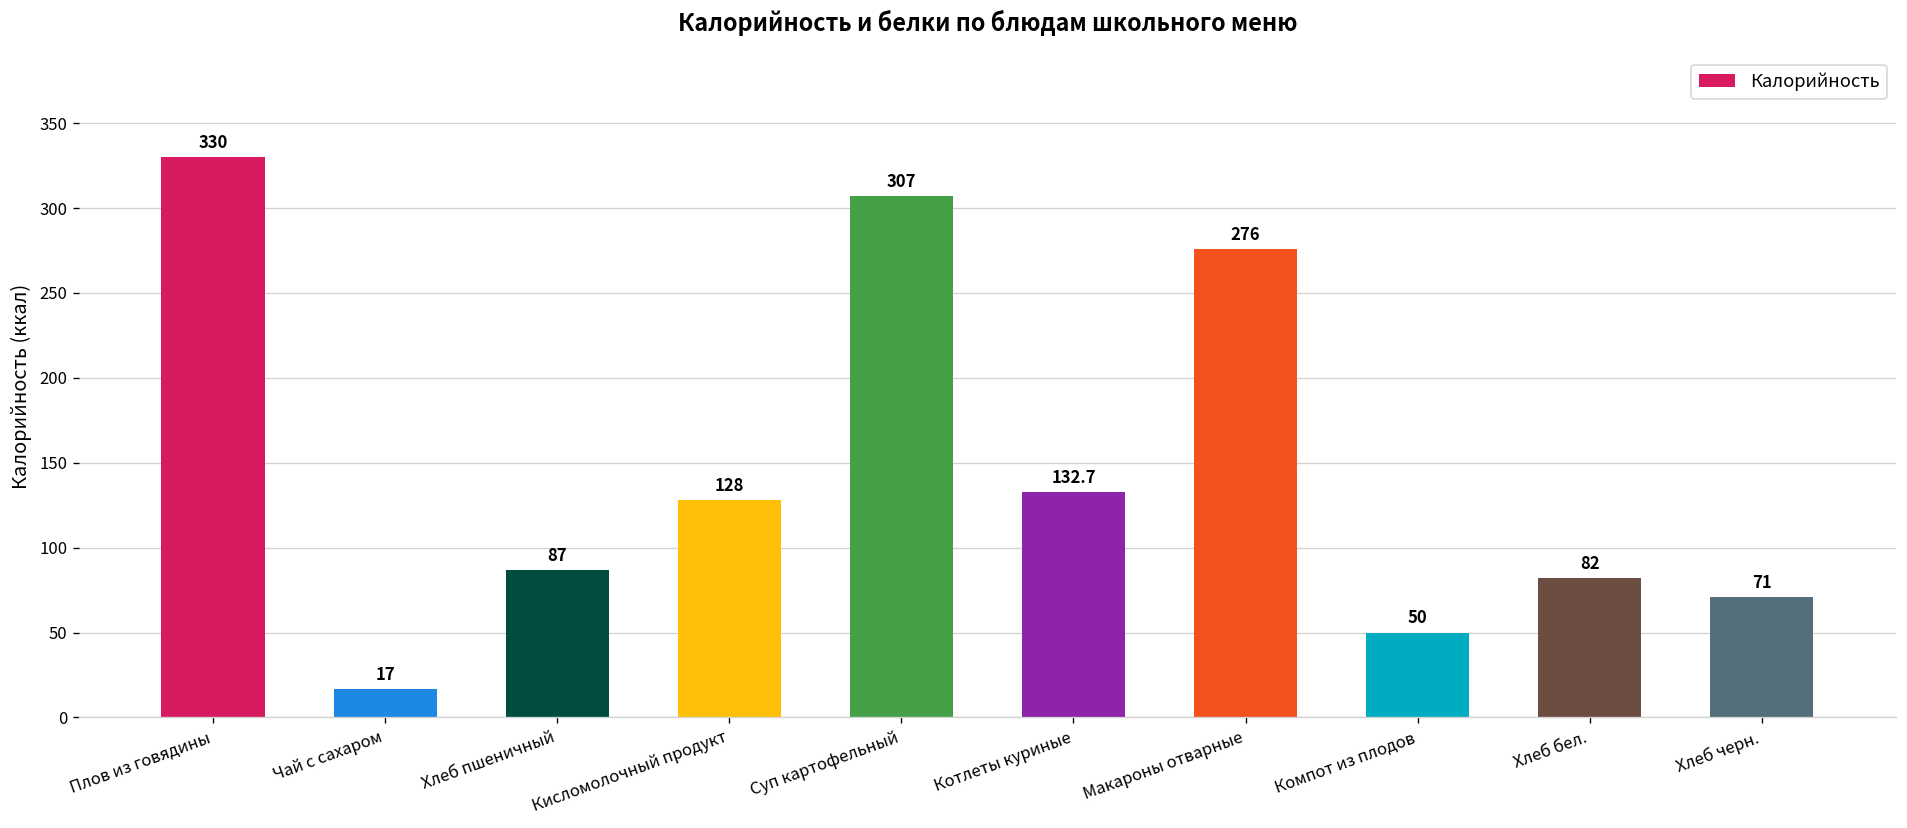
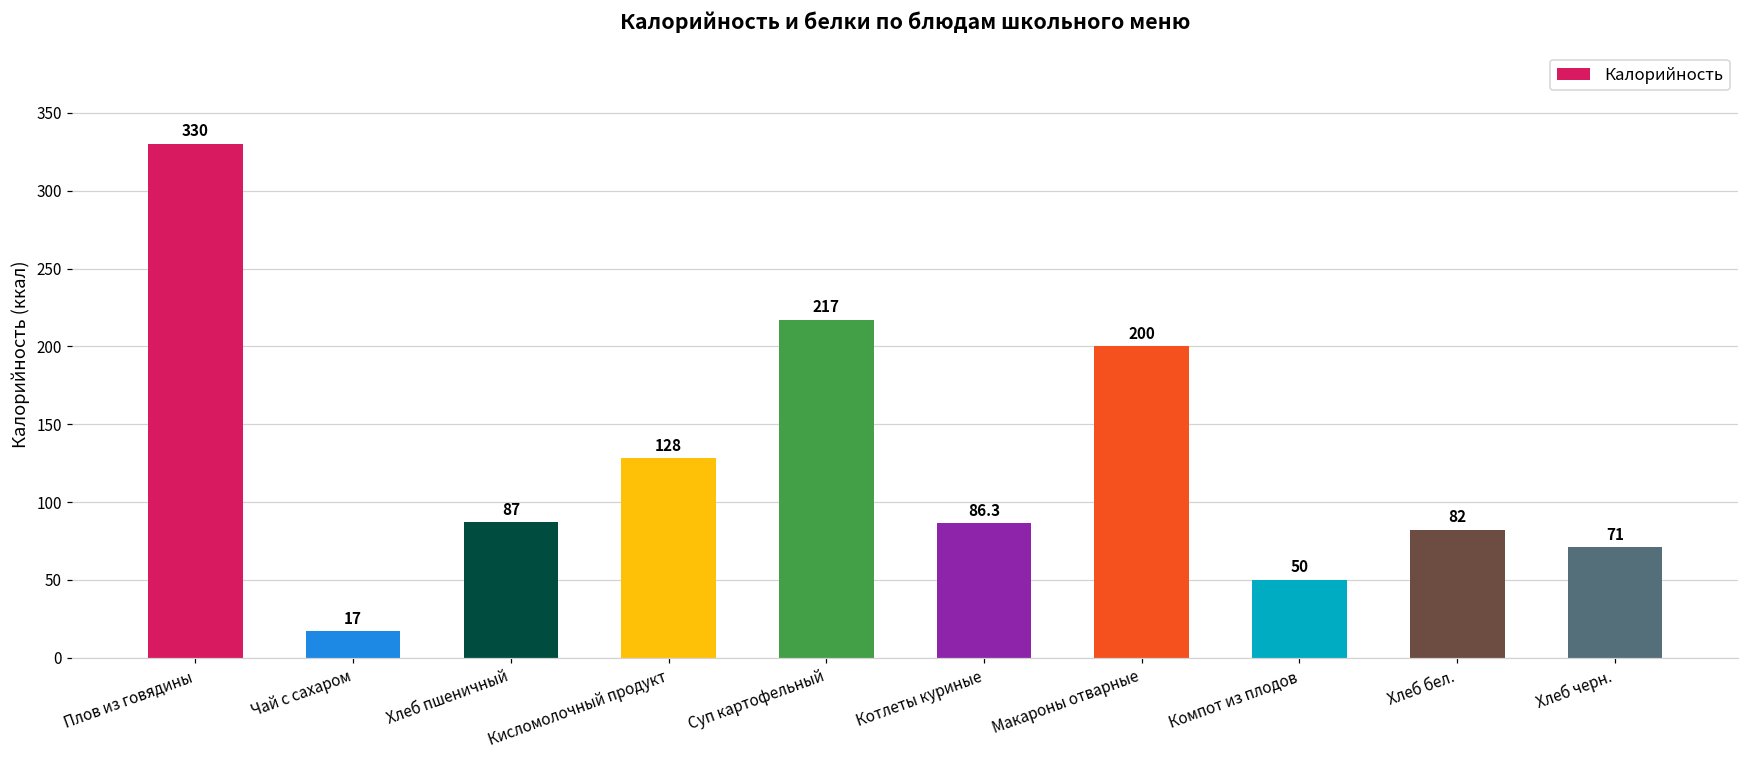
  {
    "Плов из говядины": 330,
    "Чай с сахаром": 17,
    "Хлеб пшеничный": 87,
    "Кисломолочный продукт": 128,
-   "Суп картофельный": 307,
-   "Котлеты куриные": 132.7,
-   "Макароны отварные": 276,
+   "Суп картофельный": 217,
+   "Котлеты куриные": 86.3,
+   "Макароны отварные": 200,
    "Компот из плодов": 50,
    "Хлеб бел.": 82,
    "Хлеб черн.": 71
  }
